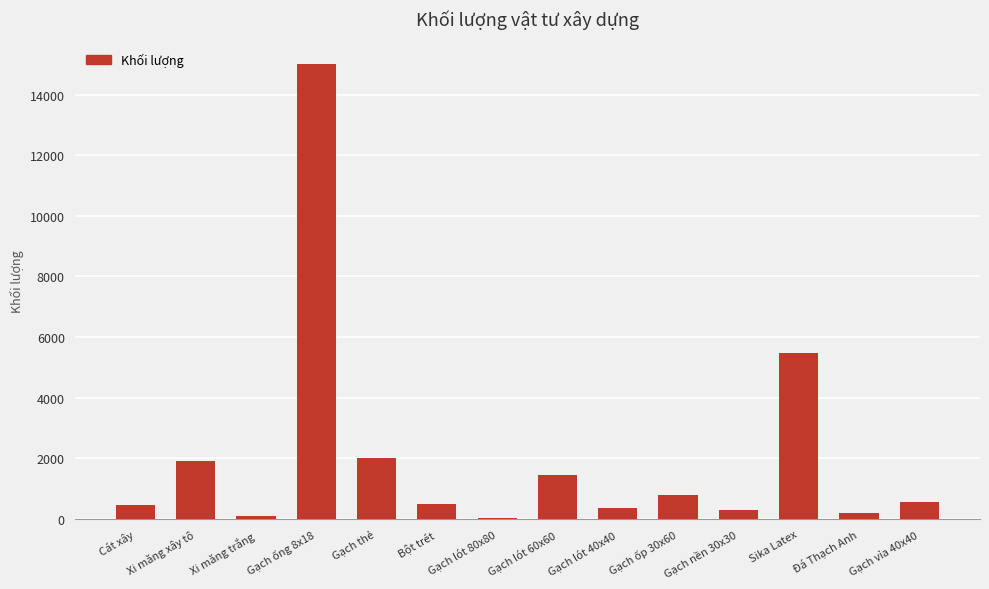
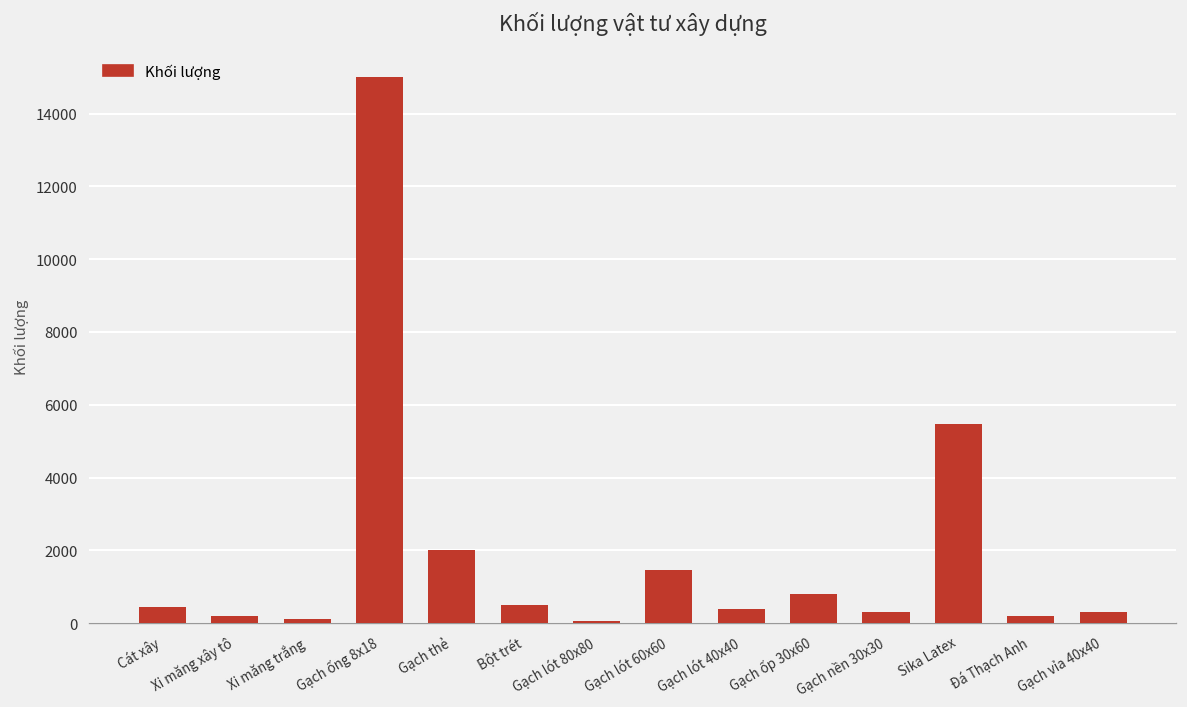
  {
    "Cát xây": 500,
-   "Xi măng xây tô": 1900,
+   "Xi măng xây tô": 200,
    "Xi măng trắng": 100,
    "Gạch ống 8x18": 15000,
    "Gạch thẻ": 2000,
    "Bột trét": 500,
    "Gạch lót 60x60": 1500,
    "Gạch lót 40x40": 400,
    "Gạch ốp 30x60": 800,
    "Gạch nền 30x30": 300,
    "Sika Latex": 5500,
    "Đá Thạch Anh": 200,
-   "Gạch vỉa 40x40": 600
+   "Gạch vỉa 40x40": 300
  }
